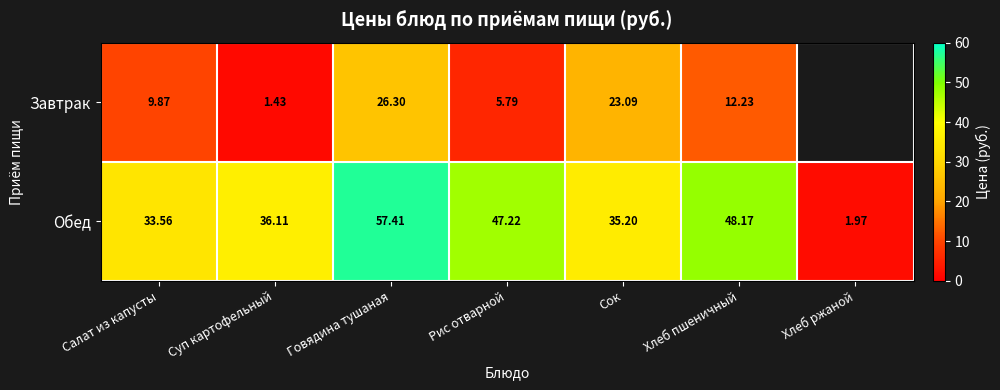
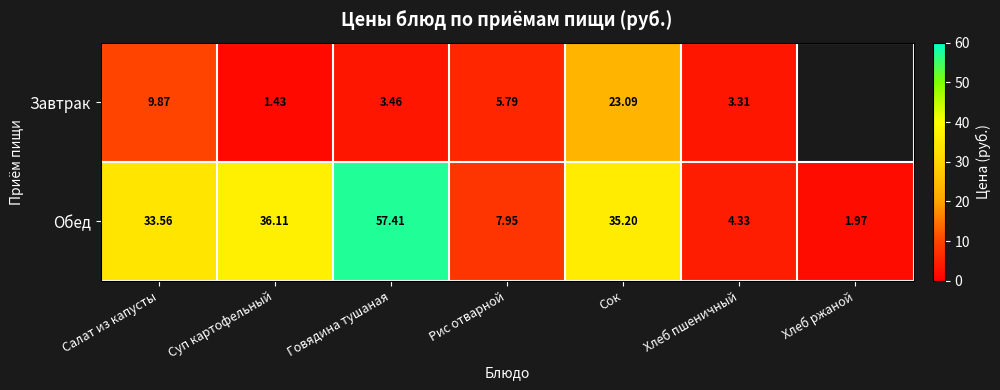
  {
    "Завтрак": {
      "Салат из капусты": 9.87,
      "Суп картофельный": 1.43,
-     "Говядина тушаная": 26.30,
+     "Говядина тушаная": 3.46,
      "Рис отварной": 5.79,
      "Сок": 23.09,
-     "Хлеб пшеничный": 12.23
+     "Хлеб пшеничный": 3.31
    },
    "Обед": {
      "Салат из капусты": 33.56,
      "Суп картофельный": 36.11,
      "Говядина тушаная": 57.41,
-     "Рис отварной": 47.22,
+     "Рис отварной": 7.95,
      "Сок": 35.20,
-     "Хлеб пшеничный": 48.17,
+     "Хлеб пшеничный": 4.33,
      "Хлеб ржаной": 1.97
    }
  }
